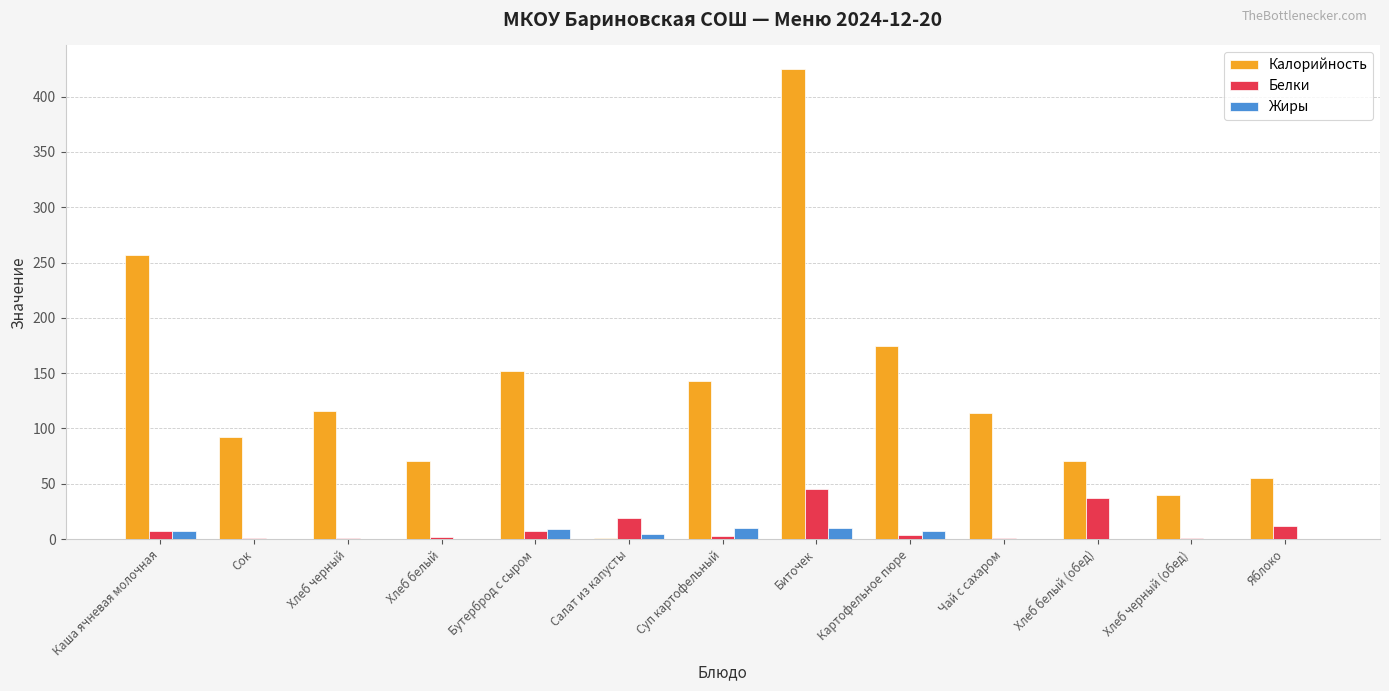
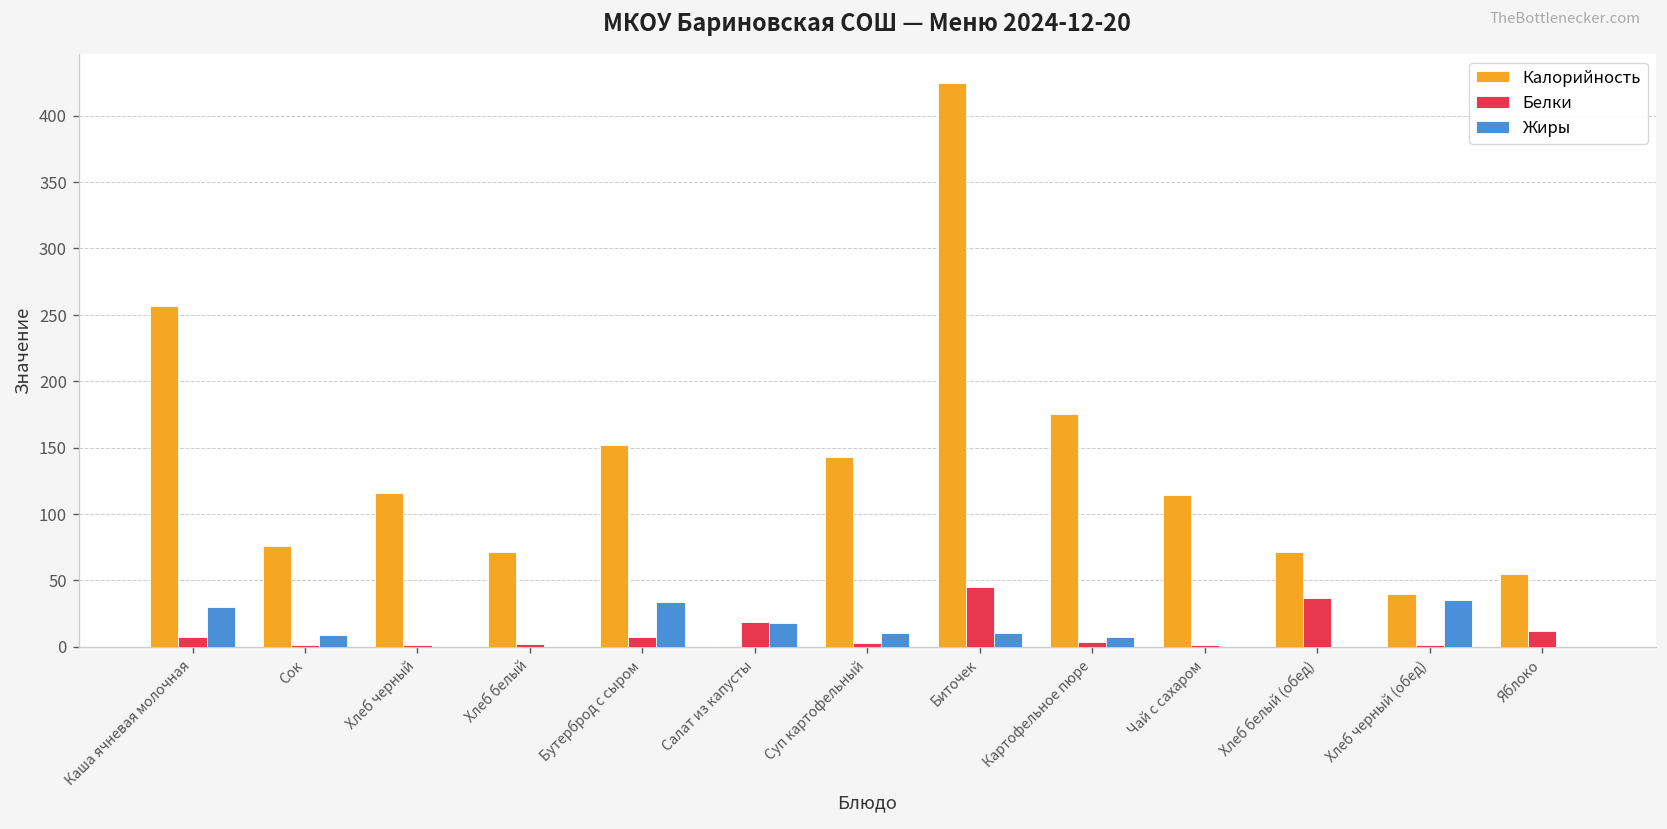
  {
    "Калорийность": {
      "Каша ячневая молочная": 257,
-     "Сок": 92,
+     "Сок": 76,
      "Хлеб черный": 116,
      "Хлеб белый": 71,
      "Бутерброд с сыром": 152,
      "Суп картофельный": 143,
      "Биточек": 425,
      "Картофельное пюре": 175,
      "Чай с сахаром": 114,
      "Хлеб белый (обед)": 71,
      "Хлеб черный (обед)": 40,
      "Яблоко": 55
    },
    "Белки": {
      "Каша ячневая молочная": 7,
      "Бутерброд с сыром": 7,
      "Салат из капусты": 19,
      "Суп картофельный": 3,
      "Биточек": 45,
      "Картофельное пюре": 4,
      "Хлеб белый (обед)": 37,
      "Яблоко": 12
    },
    "Жиры": {
-     "Каша ячневая молочная": 7,
-     "Сок": 0,
+     "Каша ячневая молочная": 30,
+     "Сок": 9,
      "Хлеб черный": 0,
      "Хлеб белый": 0,
-     "Бутерброд с сыром": 9,
-     "Салат из капусты": 5,
+     "Бутерброд с сыром": 34,
+     "Салат из капусты": 18,
      "Суп картофельный": 10,
      "Биточек": 10,
      "Картофельное пюре": 7,
      "Чай с сахаром": 0,
      "Хлеб белый (обед)": 0,
-     "Хлеб черный (обед)": 0,
+     "Хлеб черный (обед)": 35,
      "Яблоко": 0
    }
  }
